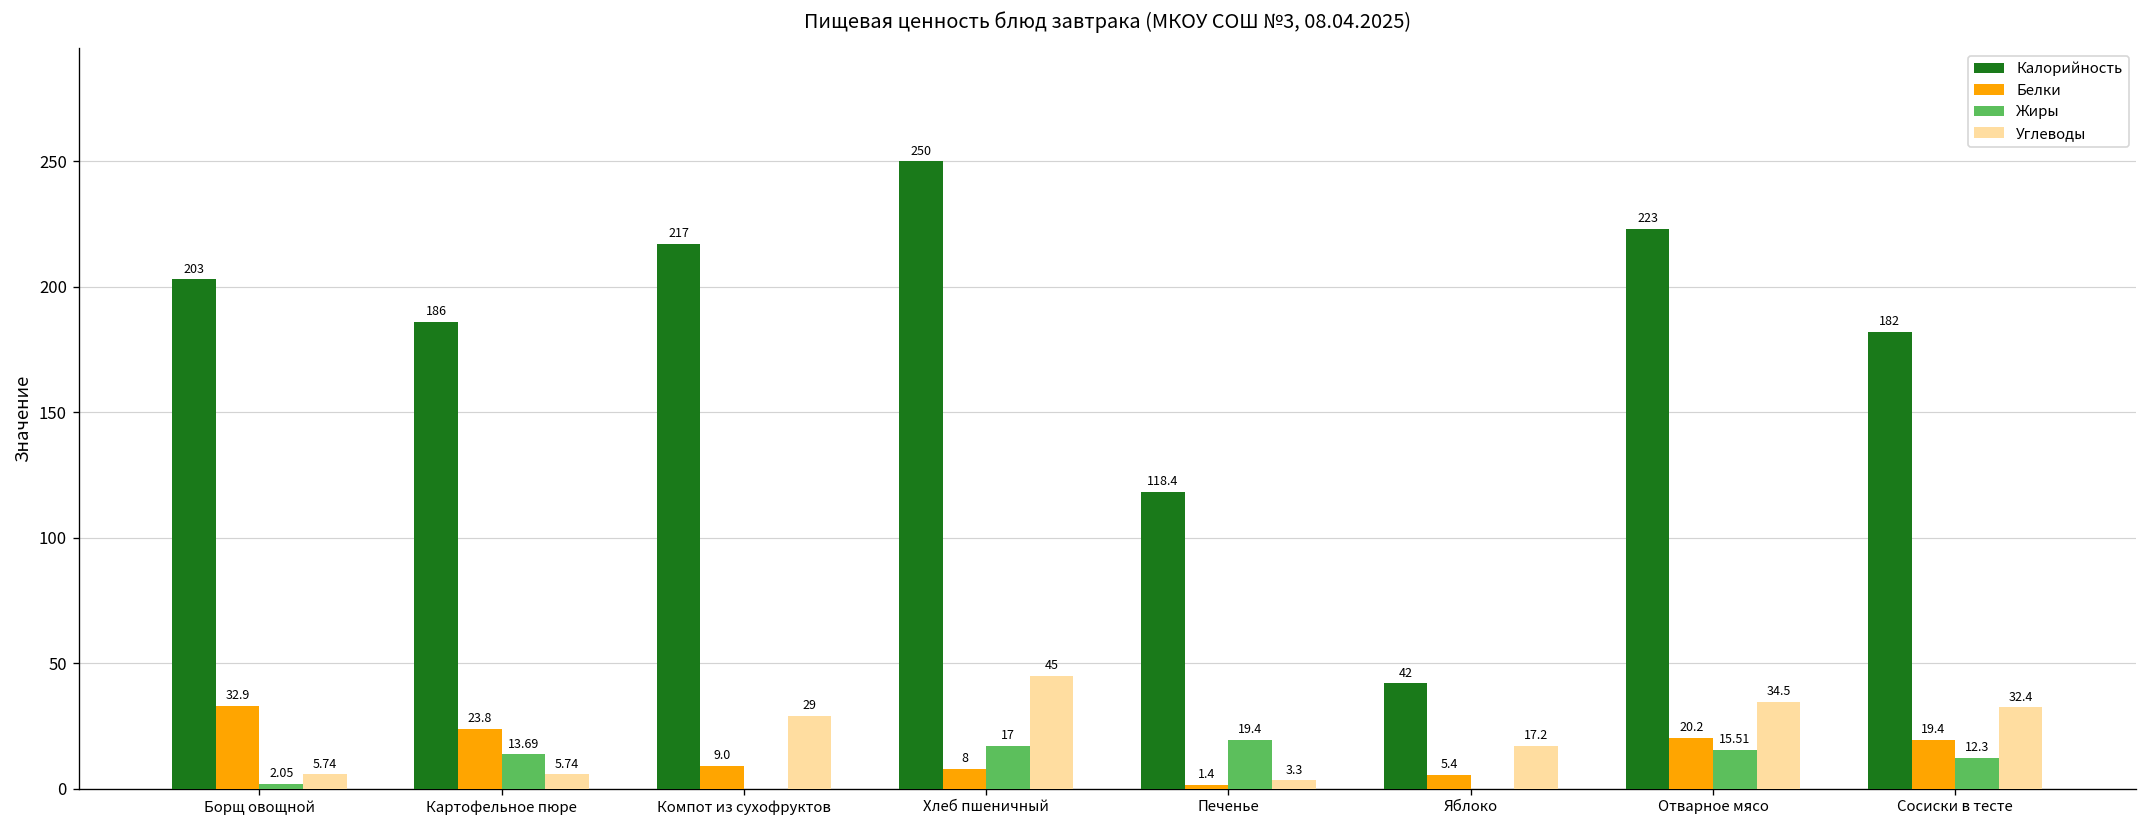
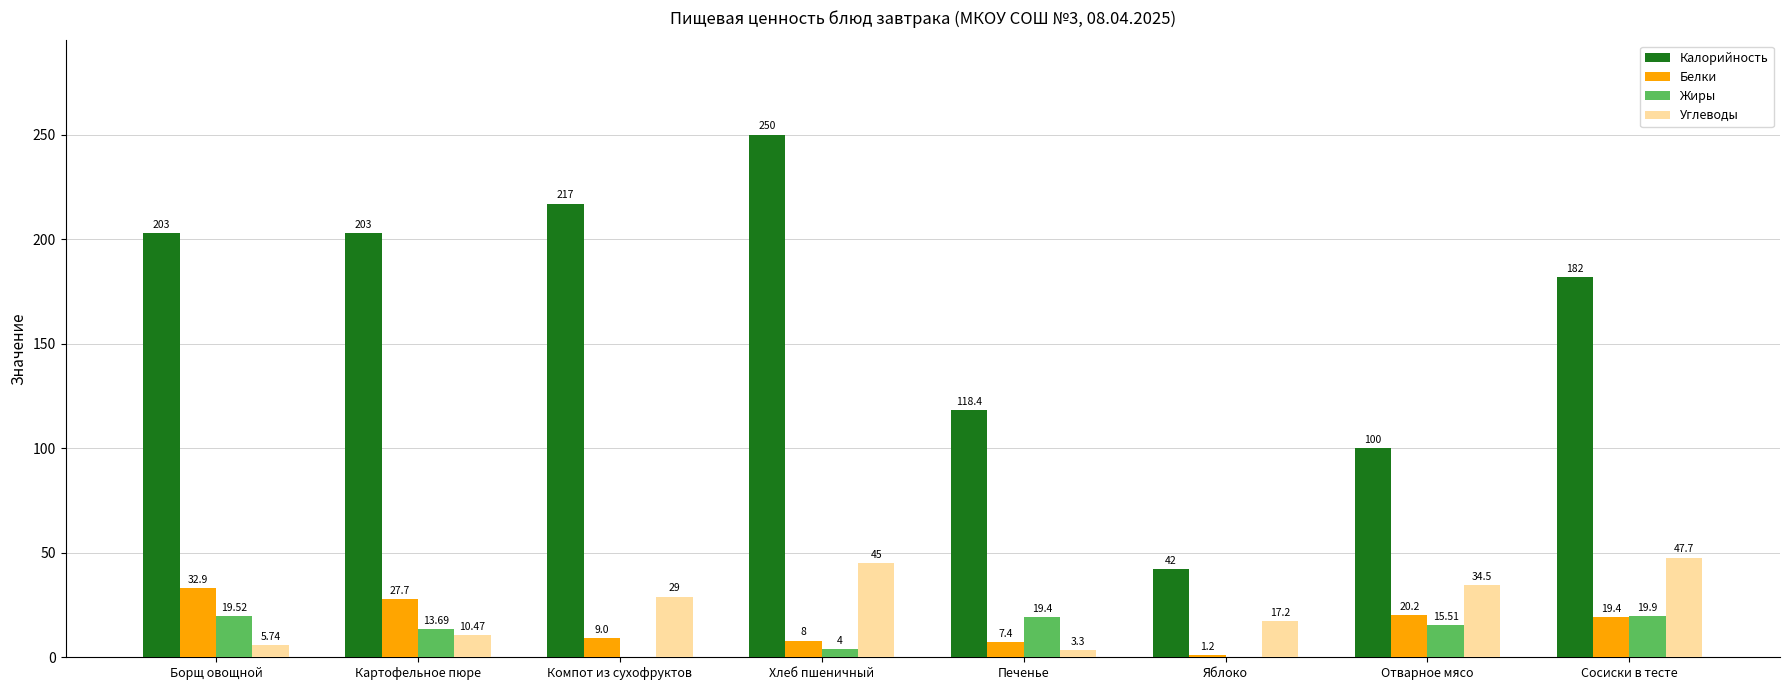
  {
    "Калорийность": {
      "Борщ овощной": 203,
-     "Картофельное пюре": 186,
+     "Картофельное пюре": 203,
      "Компот из сухофруктов": 217,
      "Хлеб пшеничный": 250,
      "Печенье": 118.4,
      "Яблоко": 42,
-     "Отварное мясо": 223,
+     "Отварное мясо": 100,
      "Сосиски в тесте": 182
    },
    "Белки": {
      "Борщ овощной": 32.9,
-     "Картофельное пюре": 23.8,
+     "Картофельное пюре": 27.7,
      "Компот из сухофруктов": 9.0,
      "Хлеб пшеничный": 8,
-     "Печенье": 1.4,
-     "Яблоко": 5.4,
+     "Печенье": 7.4,
+     "Яблоко": 1.2,
      "Отварное мясо": 20.2,
      "Сосиски в тесте": 19.4
    },
    "Жиры": {
-     "Борщ овощной": 2.05,
+     "Борщ овощной": 19.52,
      "Картофельное пюре": 13.69,
-     "Хлеб пшеничный": 17,
+     "Хлеб пшеничный": 4,
      "Печенье": 19.4,
      "Отварное мясо": 15.51,
-     "Сосиски в тесте": 12.3
+     "Сосиски в тесте": 19.9
    },
    "Углеводы": {
      "Борщ овощной": 5.74,
-     "Картофельное пюре": 5.74,
+     "Картофельное пюре": 10.47,
      "Компот из сухофруктов": 29,
      "Хлеб пшеничный": 45,
      "Печенье": 3.3,
      "Яблоко": 17.2,
      "Отварное мясо": 34.5,
-     "Сосиски в тесте": 32.4
+     "Сосиски в тесте": 47.7
    }
  }
